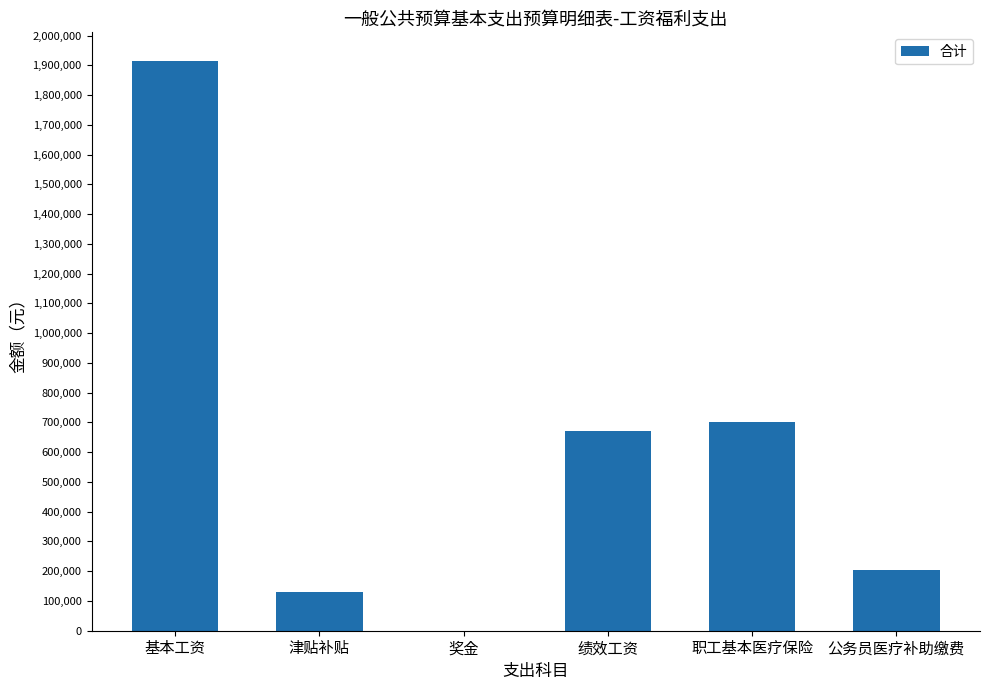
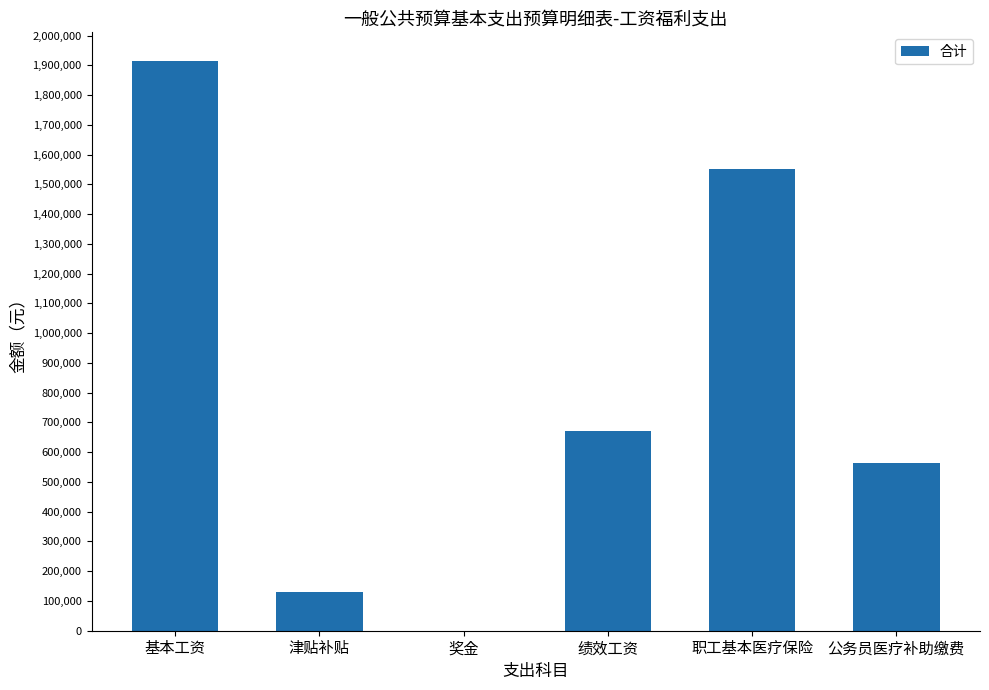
  {
    "基本工资": "1,920,000",
    "津贴补贴": "130,000",
    "奖金": "0",
    "绩效工资": "670,000",
-   "职工基本医疗保险": "700,000",
-   "公务员医疗补助缴费": "200,000"
+   "职工基本医疗保险": "1,550,000",
+   "公务员医疗补助缴费": "560,000"
  }
